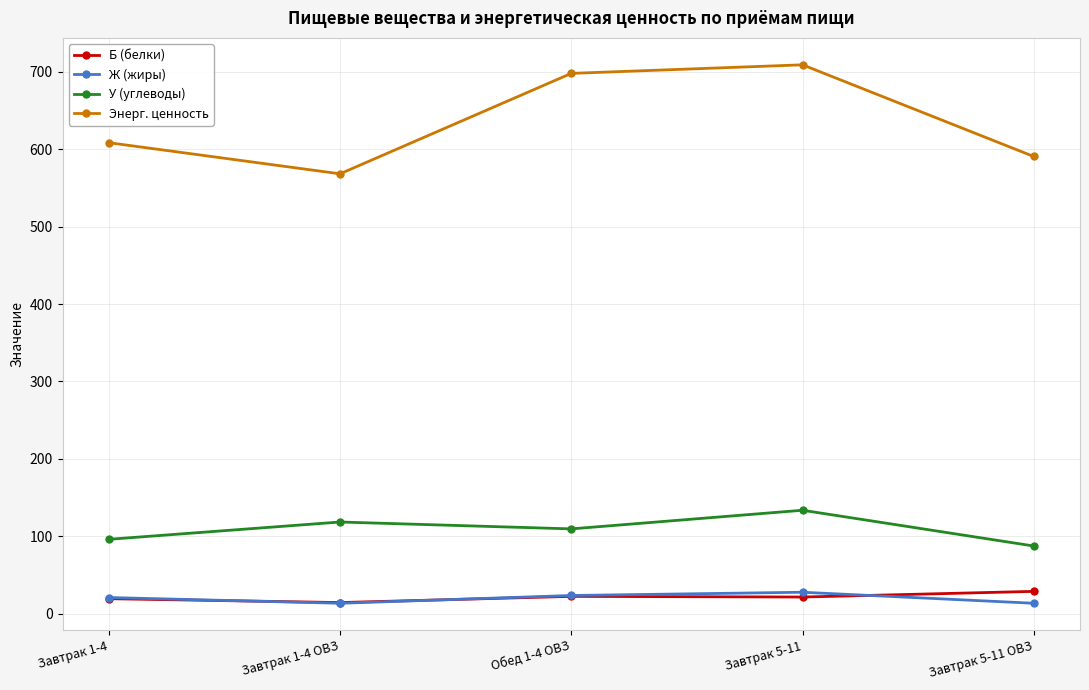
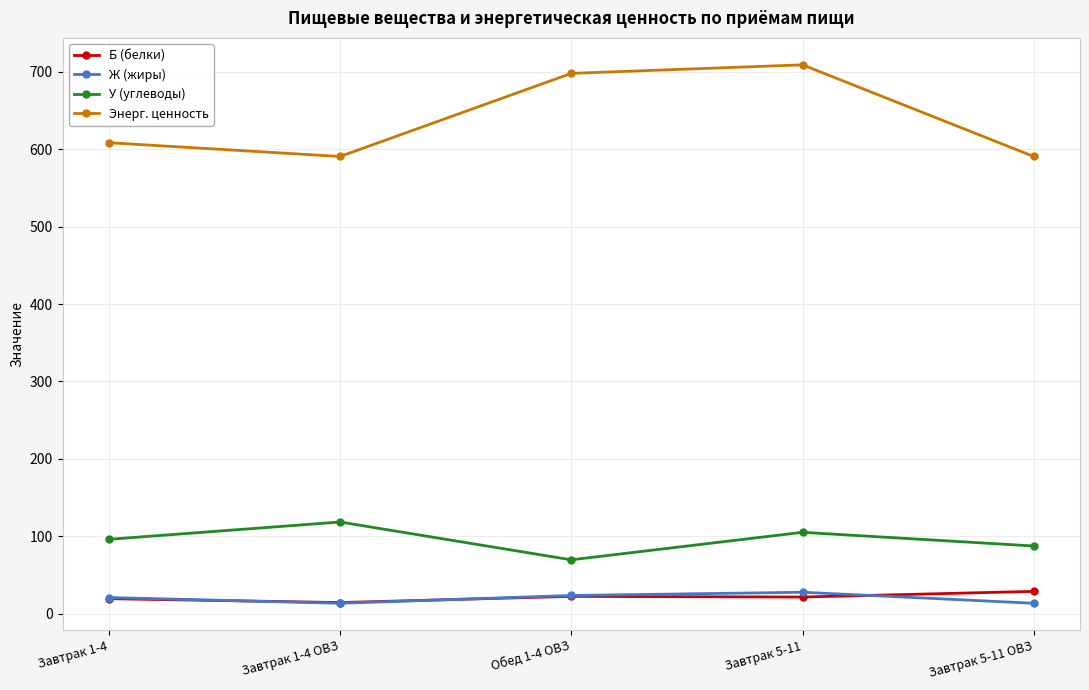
  {
    "Б (белки)": {
      "Завтрак 5-11": 20,
      "Завтрак 5-11 ОВЗ": 30
    },
    "Ж (жиры)": {
      "Завтрак 5-11": 30,
      "Завтрак 5-11 ОВЗ": 10
    },
    "У (углеводы)": {
      "Завтрак 1-4": 100,
      "Завтрак 1-4 ОВЗ": 120,
-     "Обед 1-4 ОВЗ": 110,
-     "Завтрак 5-11": 130,
+     "Обед 1-4 ОВЗ": 70,
+     "Завтрак 5-11": 110,
      "Завтрак 5-11 ОВЗ": 90
    },
    "Энерг. ценность": {
      "Завтрак 1-4": 610,
-     "Завтрак 1-4 ОВЗ": 570,
+     "Завтрак 1-4 ОВЗ": 590,
      "Обед 1-4 ОВЗ": 700,
      "Завтрак 5-11": 710,
      "Завтрак 5-11 ОВЗ": 590
    }
  }
